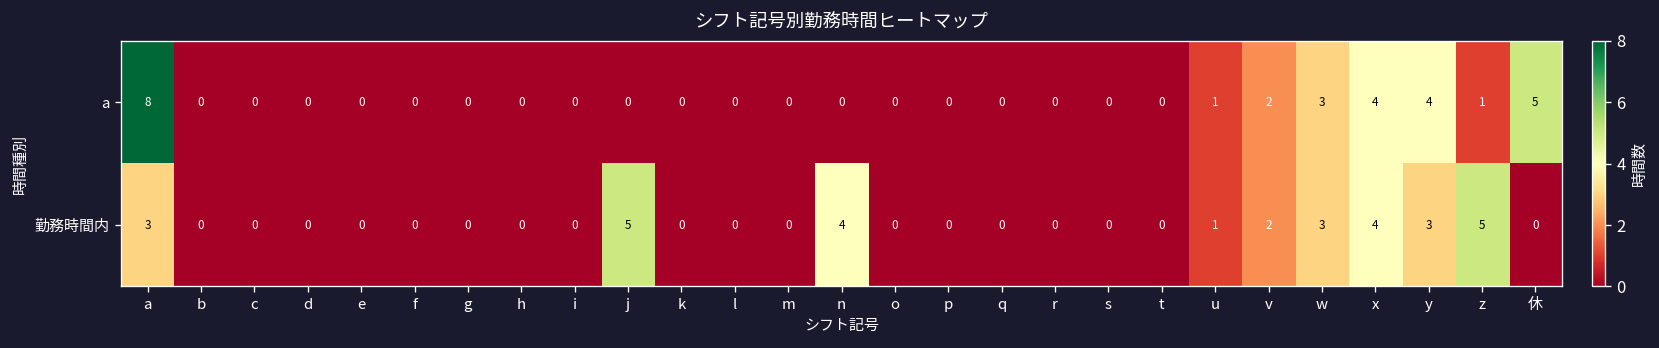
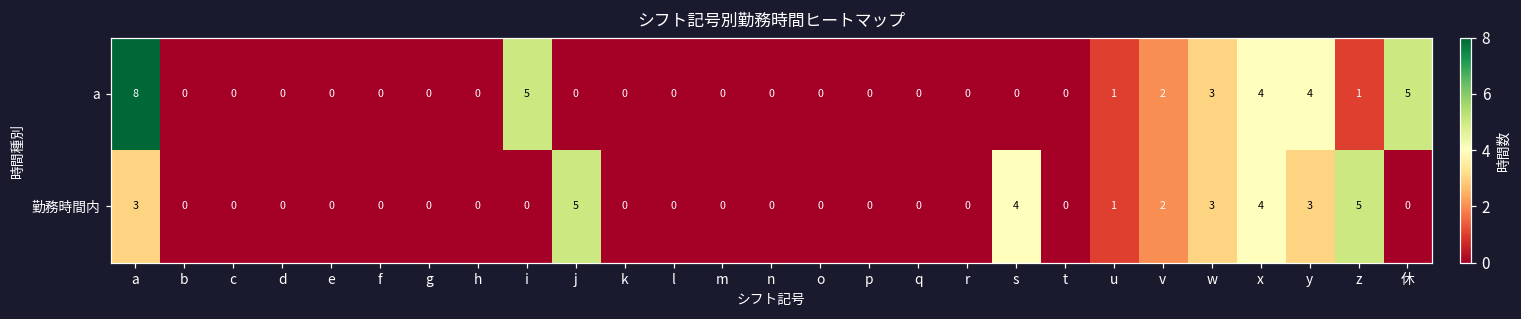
  {
    "a": {
      "a": 8,
      "b": 0,
      "c": 0,
      "d": 0,
      "e": 0,
      "f": 0,
      "g": 0,
      "h": 0,
-     "i": 0,
+     "i": 5,
      "j": 0,
      "k": 0,
      "l": 0,
      "m": 0,
      "n": 0,
      "o": 0,
      "p": 0,
      "q": 0,
      "r": 0,
      "s": 0,
      "t": 0,
      "u": 1,
      "v": 2,
      "w": 3,
      "x": 4,
      "y": 4,
      "z": 1,
      "休": 5
    },
    "勤務時間内": {
      "a": 3,
      "b": 0,
      "c": 0,
      "d": 0,
      "e": 0,
      "f": 0,
      "g": 0,
      "h": 0,
      "i": 0,
      "j": 5,
      "k": 0,
      "l": 0,
      "m": 0,
-     "n": 4,
+     "n": 0,
      "o": 0,
      "p": 0,
      "q": 0,
      "r": 0,
-     "s": 0,
+     "s": 4,
      "t": 0,
      "u": 1,
      "v": 2,
      "w": 3,
      "x": 4,
      "y": 3,
      "z": 5,
      "休": 0
    }
  }
